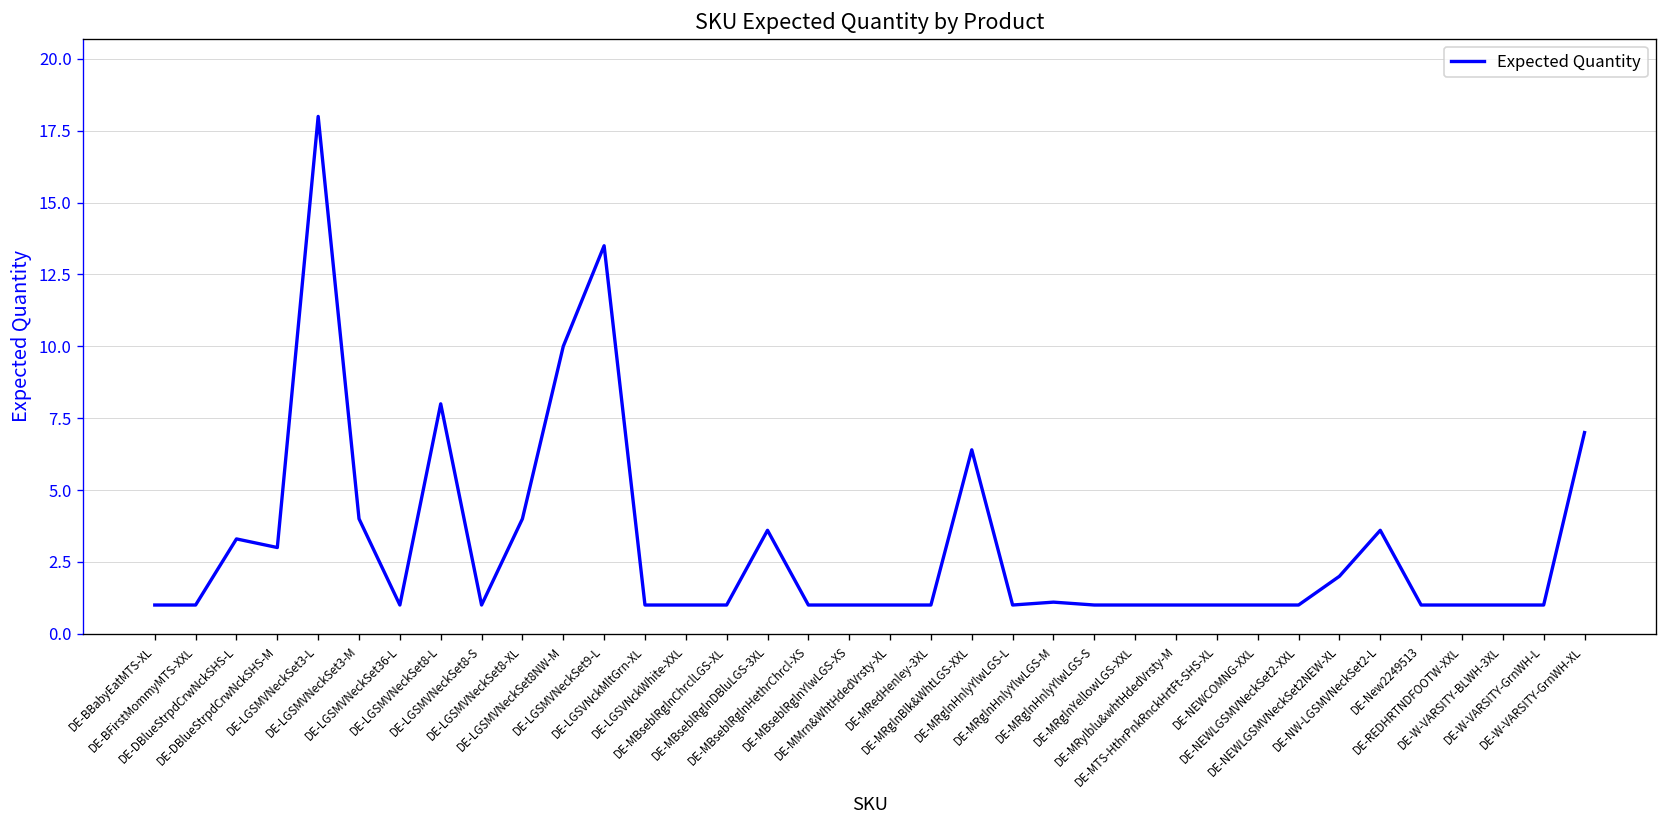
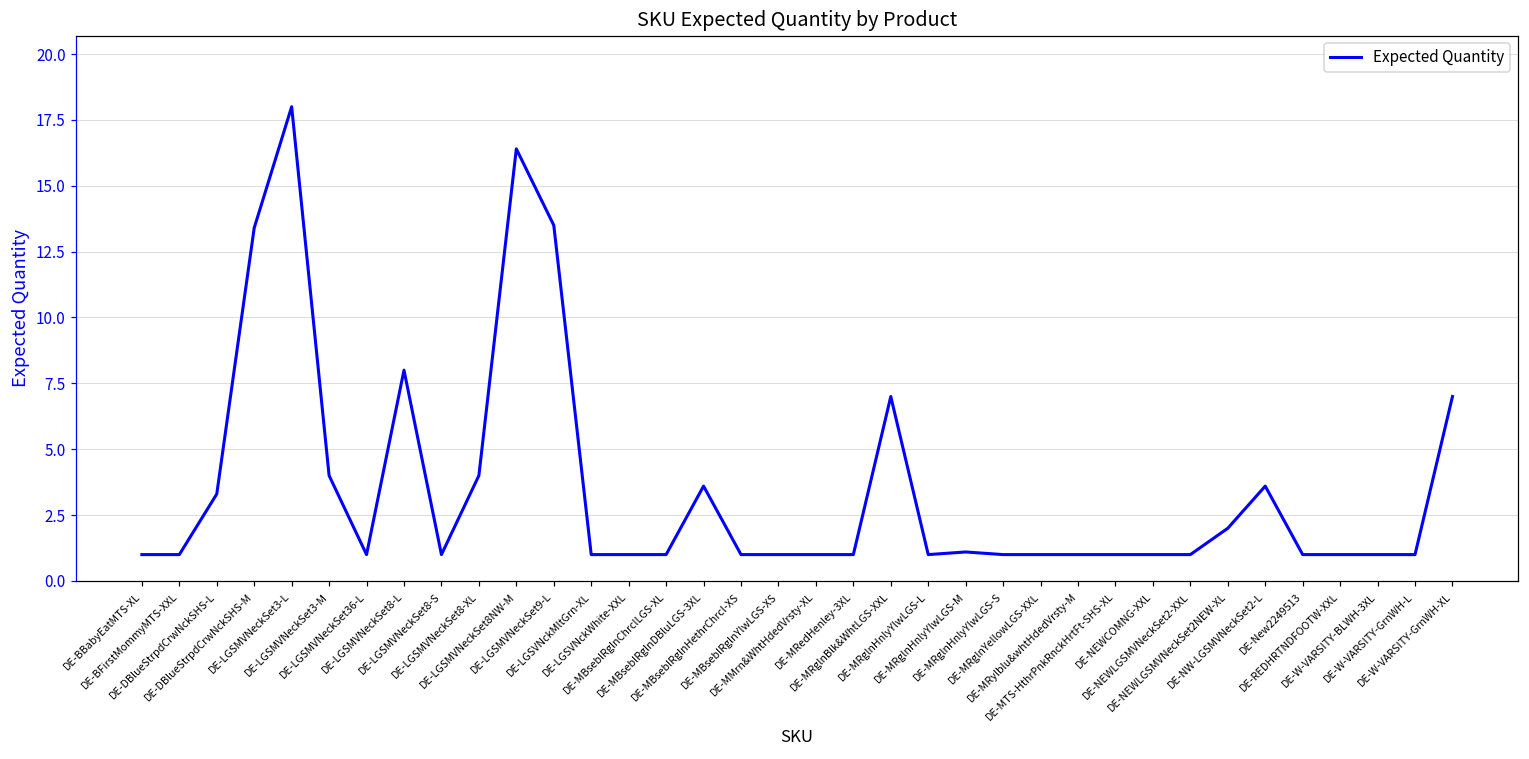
  {
    "DE-BBabyEatMTS-XL": 1.0,
    "DE-BFirstMommyMTS-XXL": 1.0,
    "DE-DBlueStrpdCrwNckSHS-L": 3.3,
-   "DE-DBlueStrpdCrwNckSHS-M": 3.0,
+   "DE-DBlueStrpdCrwNckSHS-M": 13.4,
    "DE-LGSMVNeckSet3-L": 18.0,
    "DE-LGSMVNeckSet3-M": 4.0,
    "DE-LGSMVNeckSet36-L": 1.0,
    "DE-LGSMVNeckSet8-L": 8.0,
    "DE-LGSMVNeckSet8-S": 1.0,
    "DE-LGSMVNeckSet8-XL": 4.0,
-   "DE-LGSMVNeckSet8NW-M": 10.0,
+   "DE-LGSMVNeckSet8NW-M": 16.4,
    "DE-LGSMVNeckSet9-L": 13.5,
    "DE-LGSVNckMltGrn-XL": 1.0,
    "DE-LGSVNckWhite-XXL": 1.0,
    "DE-MBseblRglnChrclLGS-XL": 1.0,
    "DE-MBseblRglnDBluLGS-3XL": 3.6,
    "DE-MBseblRglnHethrChrcl-XS": 1.0,
    "DE-MBseblRglnYlwLGS-XS": 1.0,
    "DE-MMrn&WhtHdedVrsty-XL": 1.0,
    "DE-MRedHenley-3XL": 1.0,
-   "DE-MRglnBlk&WhtLGS-XXL": 6.4,
+   "DE-MRglnBlk&WhtLGS-XXL": 7.0,
    "DE-MRglnHnlyYlwLGS-L": 1.0,
    "DE-MRglnHnlyYlwLGS-M": 1.1,
    "DE-MRglnHnlyYlwLGS-S": 1.0,
    "DE-MRglnYellowLGS-XXL": 1.0,
    "DE-MRylblu&whtHdedVrsty-M": 1.0,
    "DE-MTS-HthrPnkRnckHrtFt-SHS-XL": 1.0,
    "DE-NEWCOMNG-XXL": 1.0,
    "DE-NEWLGSMVNeckSet2-XXL": 1.0,
    "DE-NEWLGSMVNeckSet2NEW-XL": 2.0,
    "DE-NW-LGSMVNeckSet2-L": 3.6,
    "DE-New2249513": 1.0,
    "DE-REDHRTNDFOOTW-XXL": 1.0,
    "DE-W-VARSITY-BLWH-3XL": 1.0,
    "DE-W-VARSITY-GrnWH-L": 1.0,
    "DE-W-VARSITY-GrnWH-XL": 7.0
  }
